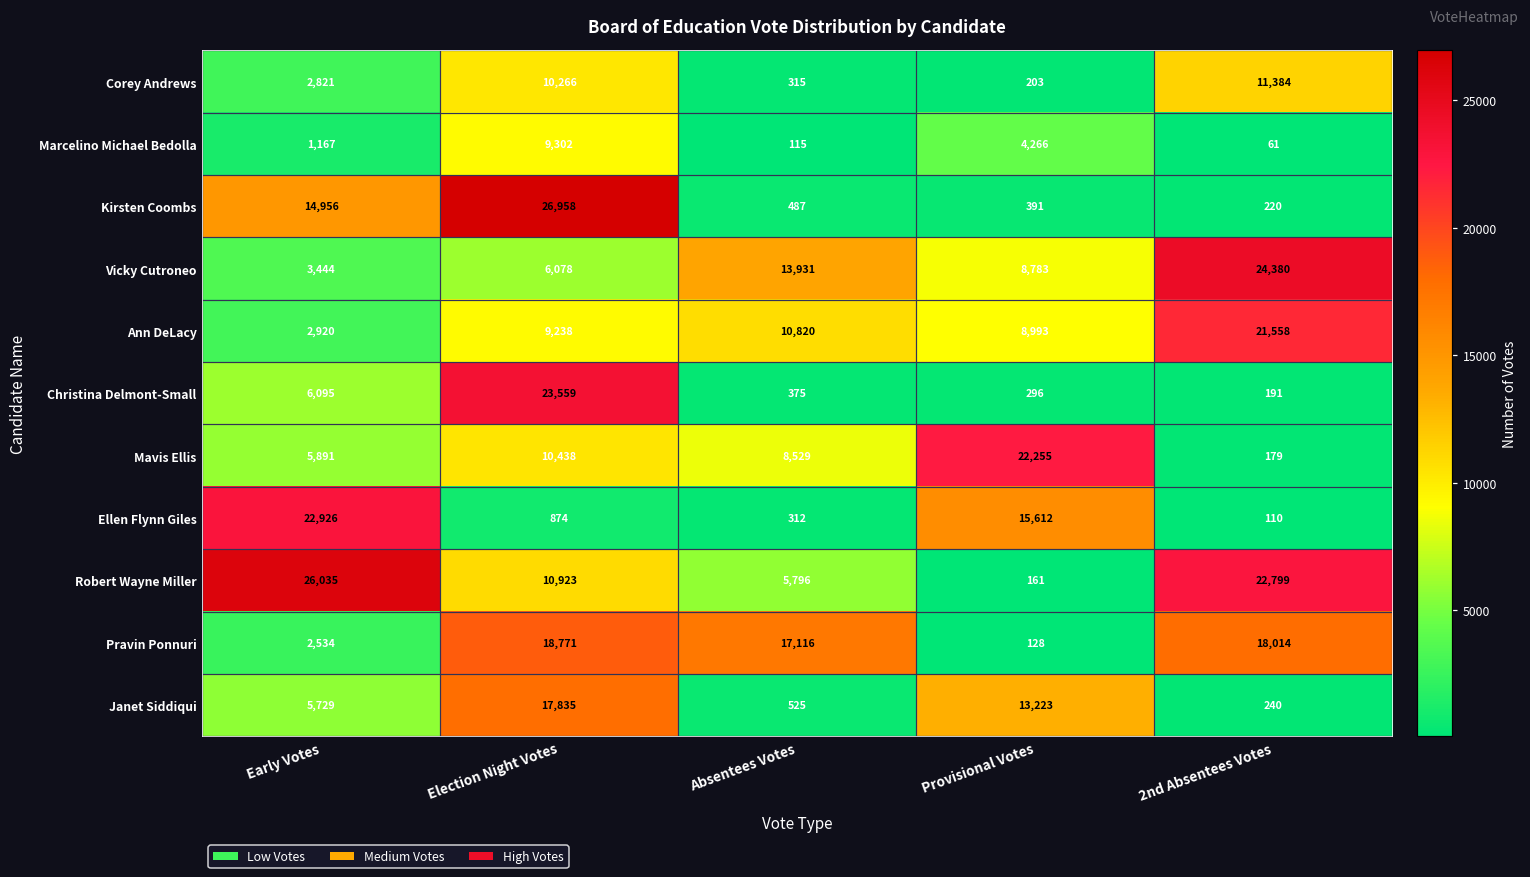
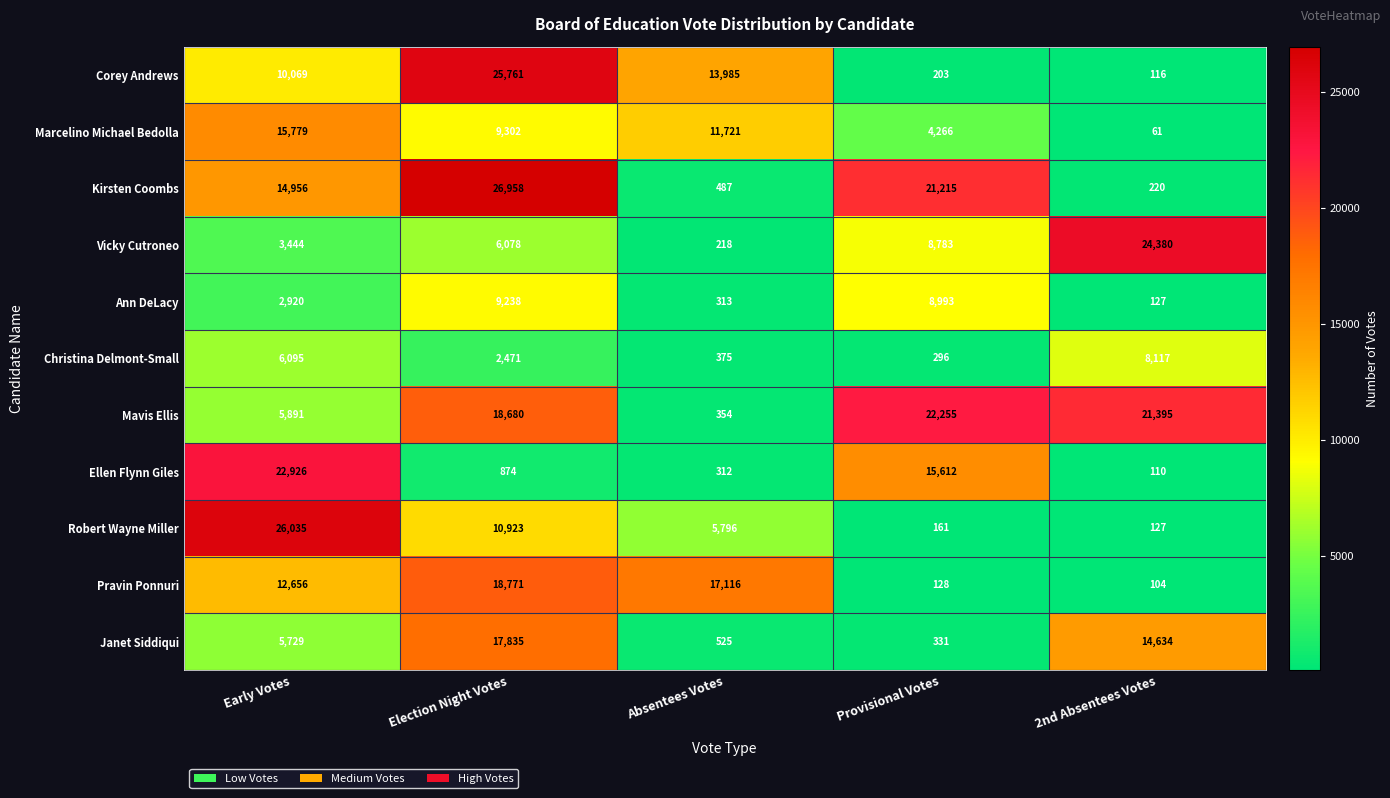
  {
    "Corey Andrews": {
-     "Early Votes": "2,821",
-     "Election Night Votes": "10,266",
-     "Absentees Votes": "315",
+     "Early Votes": "10,069",
+     "Election Night Votes": "25,761",
+     "Absentees Votes": "13,985",
      "Provisional Votes": "203",
-     "2nd Absentees Votes": "11,384"
+     "2nd Absentees Votes": "116"
    },
    "Marcelino Michael Bedolla": {
-     "Early Votes": "1,167",
+     "Early Votes": "15,779",
      "Election Night Votes": "9,302",
-     "Absentees Votes": "115",
+     "Absentees Votes": "11,721",
      "Provisional Votes": "4,266",
      "2nd Absentees Votes": "61"
    },
    "Kirsten Coombs": {
      "Early Votes": "14,956",
      "Election Night Votes": "26,958",
      "Absentees Votes": "487",
-     "Provisional Votes": "391",
+     "Provisional Votes": "21,215",
      "2nd Absentees Votes": "220"
    },
    "Vicky Cutroneo": {
      "Early Votes": "3,444",
      "Election Night Votes": "6,078",
-     "Absentees Votes": "13,931",
+     "Absentees Votes": "218",
      "Provisional Votes": "8,783",
      "2nd Absentees Votes": "24,380"
    },
    "Ann DeLacy": {
      "Early Votes": "2,920",
      "Election Night Votes": "9,238",
-     "Absentees Votes": "10,820",
+     "Absentees Votes": "313",
      "Provisional Votes": "8,993",
-     "2nd Absentees Votes": "21,558"
+     "2nd Absentees Votes": "127"
    },
    "Christina Delmont-Small": {
      "Early Votes": "6,095",
-     "Election Night Votes": "23,559",
+     "Election Night Votes": "2,471",
      "Absentees Votes": "375",
      "Provisional Votes": "296",
-     "2nd Absentees Votes": "191"
+     "2nd Absentees Votes": "8,117"
    },
    "Mavis Ellis": {
      "Early Votes": "5,891",
-     "Election Night Votes": "10,438",
-     "Absentees Votes": "8,529",
+     "Election Night Votes": "18,680",
+     "Absentees Votes": "354",
      "Provisional Votes": "22,255",
-     "2nd Absentees Votes": "179"
+     "2nd Absentees Votes": "21,395"
    },
    "Ellen Flynn Giles": {
      "Early Votes": "22,926",
      "Election Night Votes": "874",
      "Absentees Votes": "312",
      "Provisional Votes": "15,612",
      "2nd Absentees Votes": "110"
    },
    "Robert Wayne Miller": {
      "Early Votes": "26,035",
      "Election Night Votes": "10,923",
      "Absentees Votes": "5,796",
      "Provisional Votes": "161",
-     "2nd Absentees Votes": "22,799"
+     "2nd Absentees Votes": "127"
    },
    "Pravin Ponnuri": {
-     "Early Votes": "2,534",
+     "Early Votes": "12,656",
      "Election Night Votes": "18,771",
      "Absentees Votes": "17,116",
      "Provisional Votes": "128",
-     "2nd Absentees Votes": "18,014"
+     "2nd Absentees Votes": "104"
    },
    "Janet Siddiqui": {
      "Early Votes": "5,729",
      "Election Night Votes": "17,835",
      "Absentees Votes": "525",
-     "Provisional Votes": "13,223",
-     "2nd Absentees Votes": "240"
+     "Provisional Votes": "331",
+     "2nd Absentees Votes": "14,634"
    }
  }
